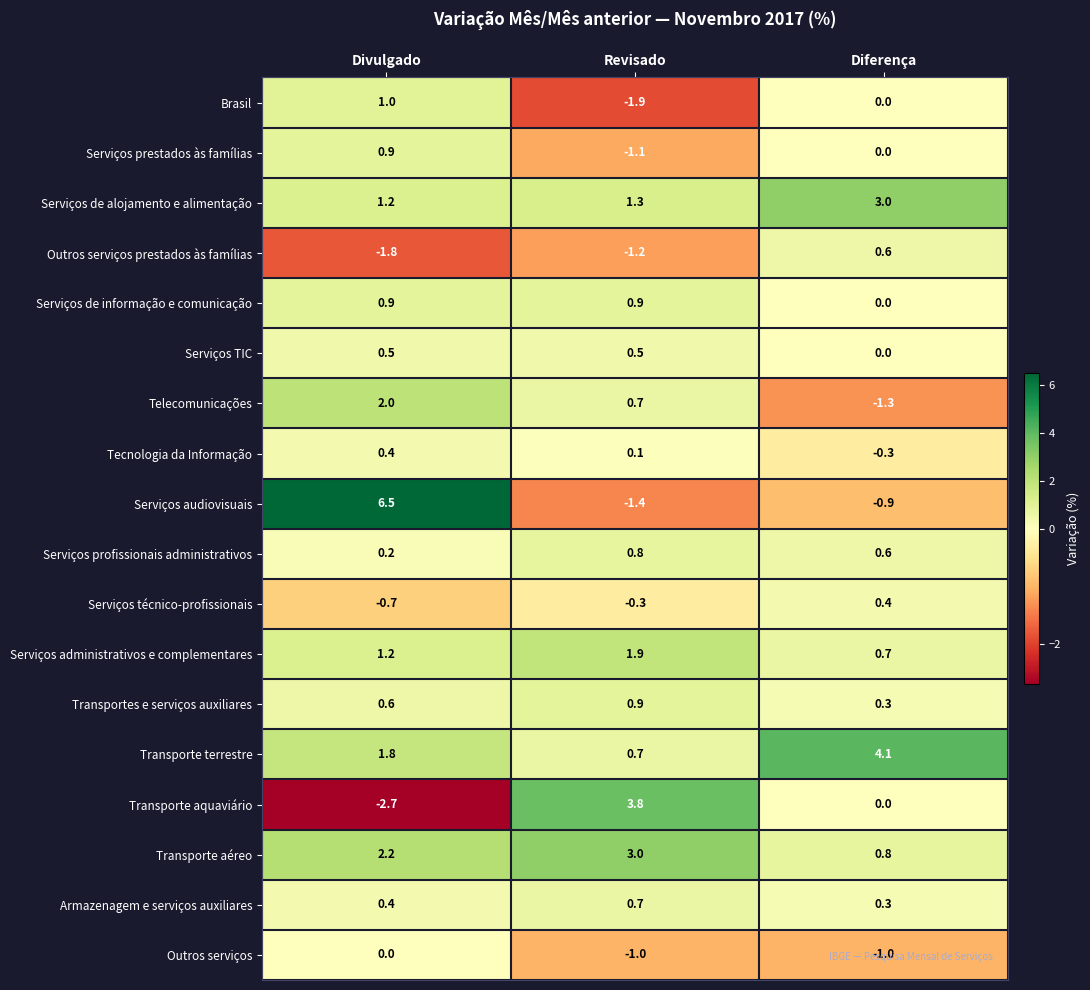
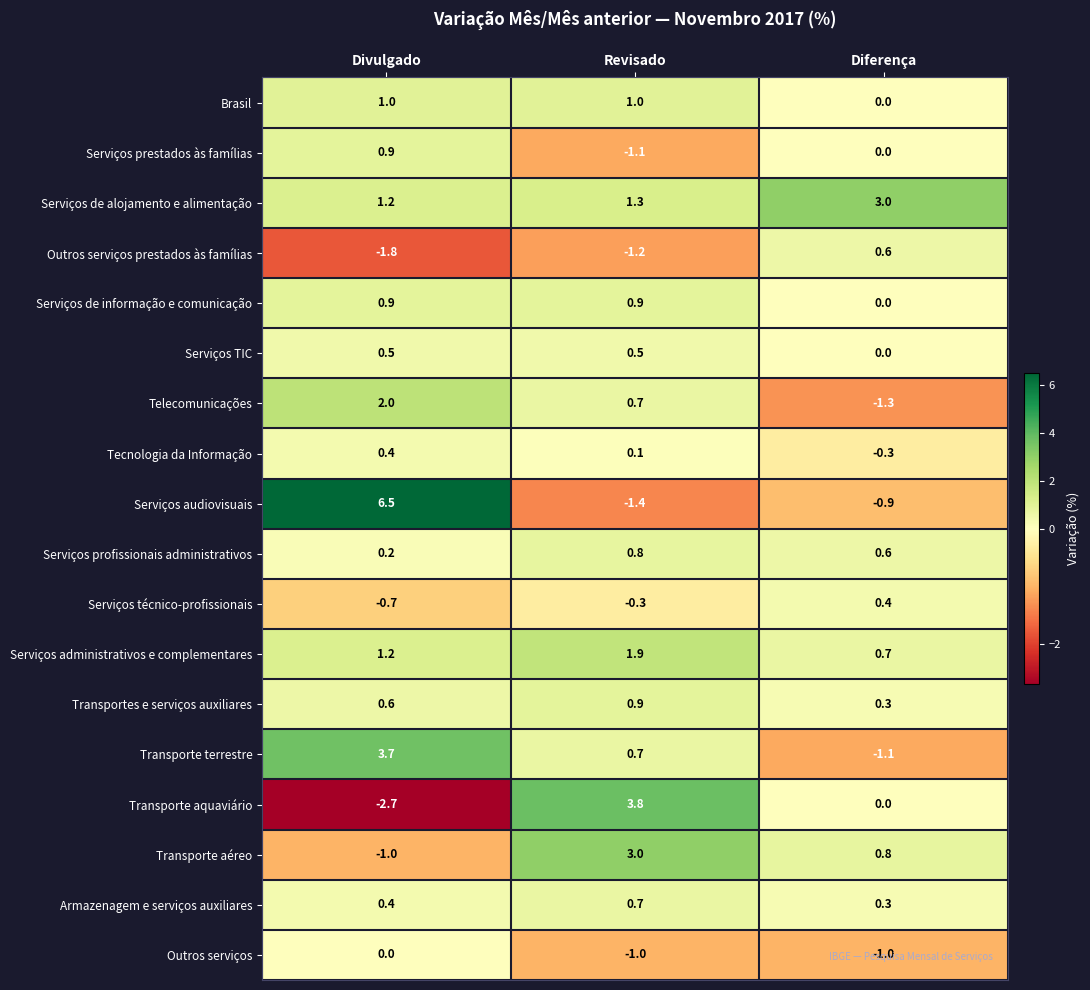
  {
    "Brasil": {
      "Divulgado": 1.0,
-     "Revisado": -1.9,
+     "Revisado": 1.0,
      "Diferença": 0.0
    },
    "Serviços prestados às famílias": {
      "Divulgado": 0.9,
      "Revisado": -1.1,
      "Diferença": 0.0
    },
    "Serviços de alojamento e alimentação": {
      "Divulgado": 1.2,
      "Revisado": 1.3,
      "Diferença": 3.0
    },
    "Outros serviços prestados às famílias": {
      "Divulgado": -1.8,
      "Revisado": -1.2,
      "Diferença": 0.6
    },
    "Serviços de informação e comunicação": {
      "Divulgado": 0.9,
      "Revisado": 0.9,
      "Diferença": 0.0
    },
    "Serviços TIC": {
      "Divulgado": 0.5,
      "Revisado": 0.5,
      "Diferença": 0.0
    },
    "Telecomunicações": {
      "Divulgado": 2.0,
      "Revisado": 0.7,
      "Diferença": -1.3
    },
    "Tecnologia da Informação": {
      "Divulgado": 0.4,
      "Revisado": 0.1,
      "Diferença": -0.3
    },
    "Serviços audiovisuais": {
      "Divulgado": 6.5,
      "Revisado": -1.4,
      "Diferença": -0.9
    },
    "Serviços profissionais administrativos": {
      "Divulgado": 0.2,
      "Revisado": 0.8,
      "Diferença": 0.6
    },
    "Serviços técnico-profissionais": {
      "Divulgado": -0.7,
      "Revisado": -0.3,
      "Diferença": 0.4
    },
    "Serviços administrativos e complementares": {
      "Divulgado": 1.2,
      "Revisado": 1.9,
      "Diferença": 0.7
    },
    "Transportes e serviços auxiliares": {
      "Divulgado": 0.6,
      "Revisado": 0.9,
      "Diferença": 0.3
    },
    "Transporte terrestre": {
-     "Divulgado": 1.8,
+     "Divulgado": 3.7,
      "Revisado": 0.7,
-     "Diferença": 4.1
+     "Diferença": -1.1
    },
    "Transporte aquaviário": {
      "Divulgado": -2.7,
      "Revisado": 3.8,
      "Diferença": 0.0
    },
    "Transporte aéreo": {
-     "Divulgado": 2.2,
+     "Divulgado": -1.0,
      "Revisado": 3.0,
      "Diferença": 0.8
    },
    "Armazenagem e serviços auxiliares": {
      "Divulgado": 0.4,
      "Revisado": 0.7,
      "Diferença": 0.3
    },
    "Outros serviços": {
      "Divulgado": 0.0,
      "Revisado": -1.0
    }
  }
